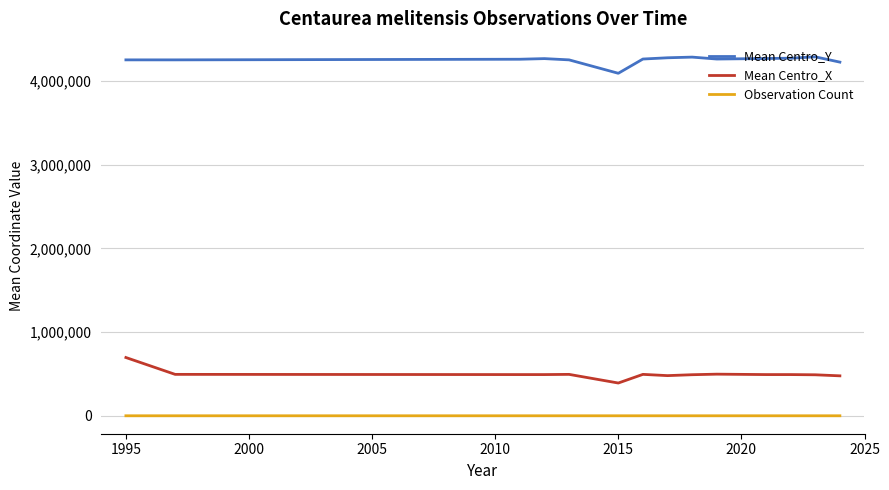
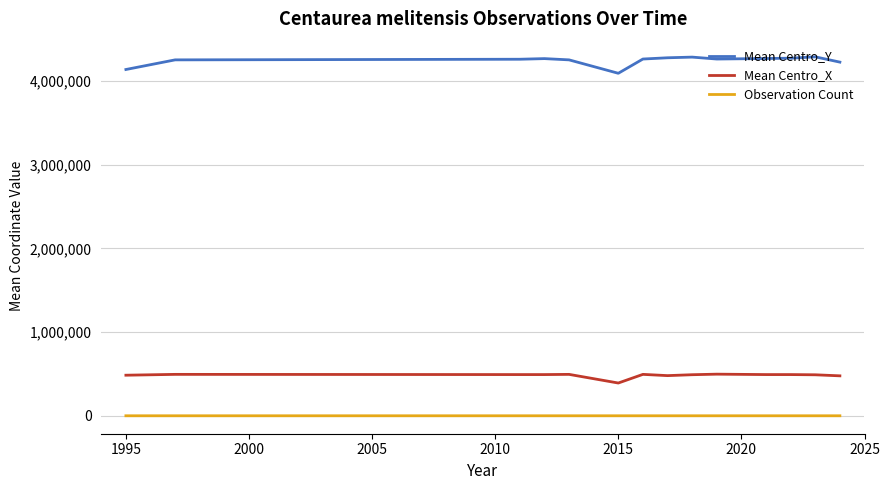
  {
    "Mean Centro_Y": {
-     "1995": "4,300,000",
+     "1995": "4,100,000",
      "2015": "4,100,000"
    },
    "Mean Centro_X": {
-     "1995": "700,000",
+     "1995": "500,000",
      "2015": "400,000"
    },
    "Observation Count": {
      "1995": "0",
      "2015": "0"
    }
  }
